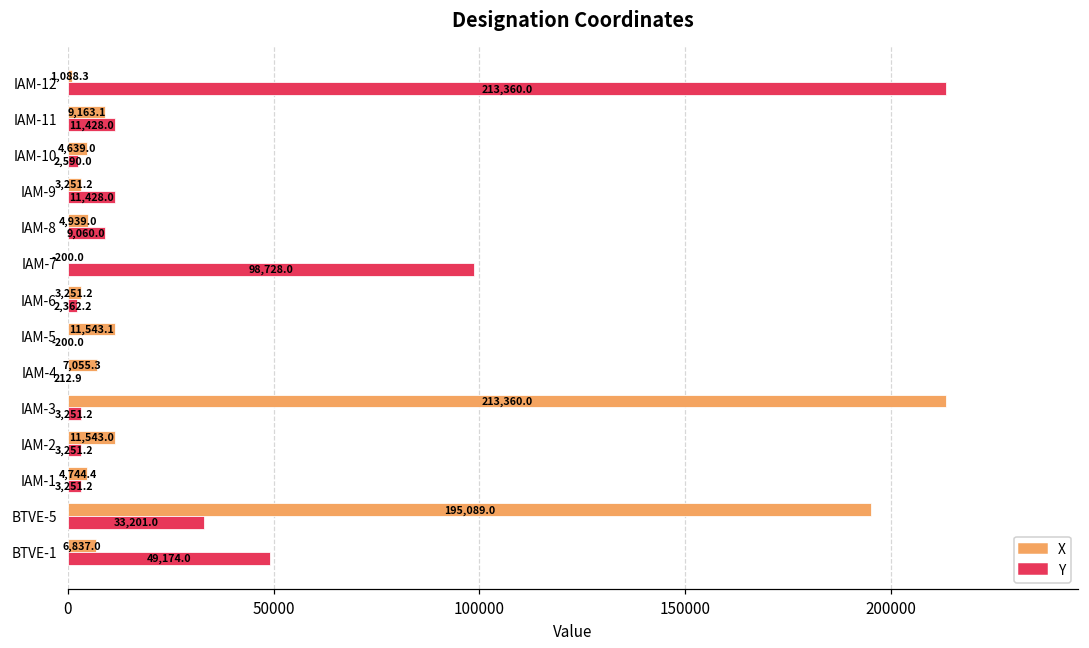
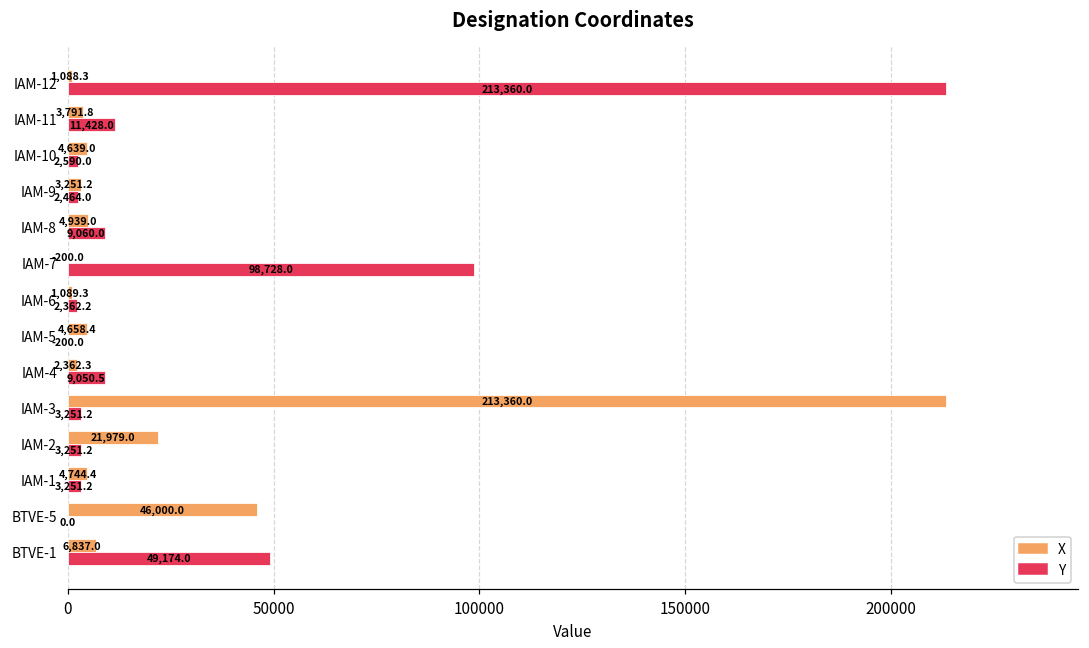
  {
    "X": {
      "IAM-12": "1,088.3",
-     "IAM-11": "9,163.1",
+     "IAM-11": "3,791.8",
      "IAM-10": "4,639.0",
      "IAM-9": "3,251.2",
      "IAM-8": "4,939.0",
-     "IAM-6": "3,251.2",
-     "IAM-5": "11,543.1",
-     "IAM-4": "7,055.3",
+     "IAM-6": "1,089.3",
+     "IAM-5": "4,658.4",
+     "IAM-4": "2,362.3",
      "IAM-3": "213,360.0",
-     "IAM-2": "11,543.0",
+     "IAM-2": "21,979.0",
      "IAM-1": "4,744.4",
-     "BTVE-5": "195,089.0",
+     "BTVE-5": "46,000.0",
      "BTVE-1": "6,837.0"
    },
    "Y": {
      "IAM-12": "213,360.0",
      "IAM-11": "11,428.0",
      "IAM-10": "2,590.0",
-     "IAM-9": "11,428.0",
+     "IAM-9": "2,464.0",
      "IAM-8": "9,060.0",
      "IAM-7": "98,728.0",
      "IAM-6": "2,362.2",
-     "IAM-4": "212.9",
+     "IAM-4": "9,050.5",
      "IAM-3": "3,251.2",
      "IAM-2": "3,251.2",
      "IAM-1": "3,251.2",
-     "BTVE-5": "33,201.0",
+     "BTVE-5": "0.0",
      "BTVE-1": "49,174.0"
    }
  }
